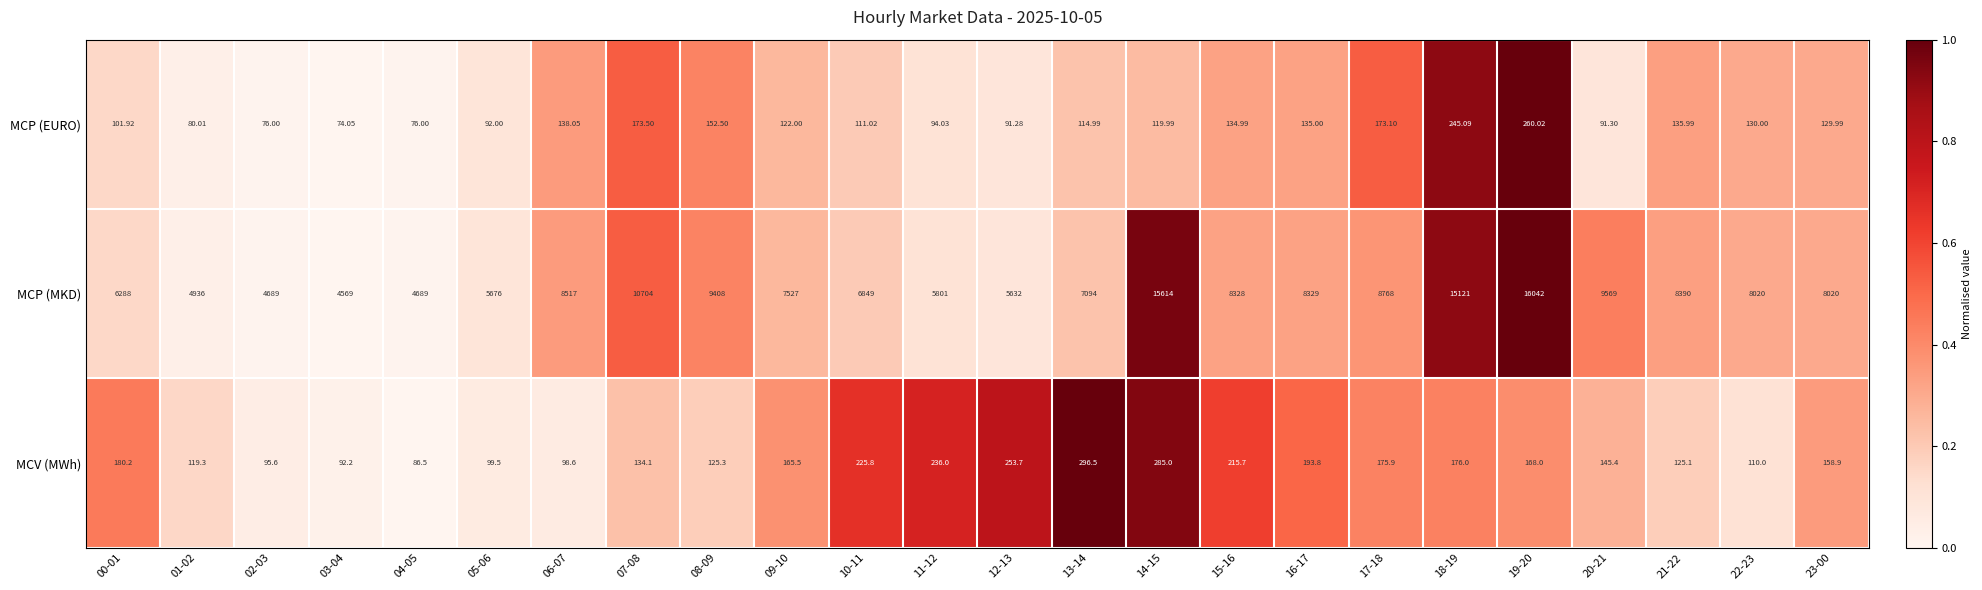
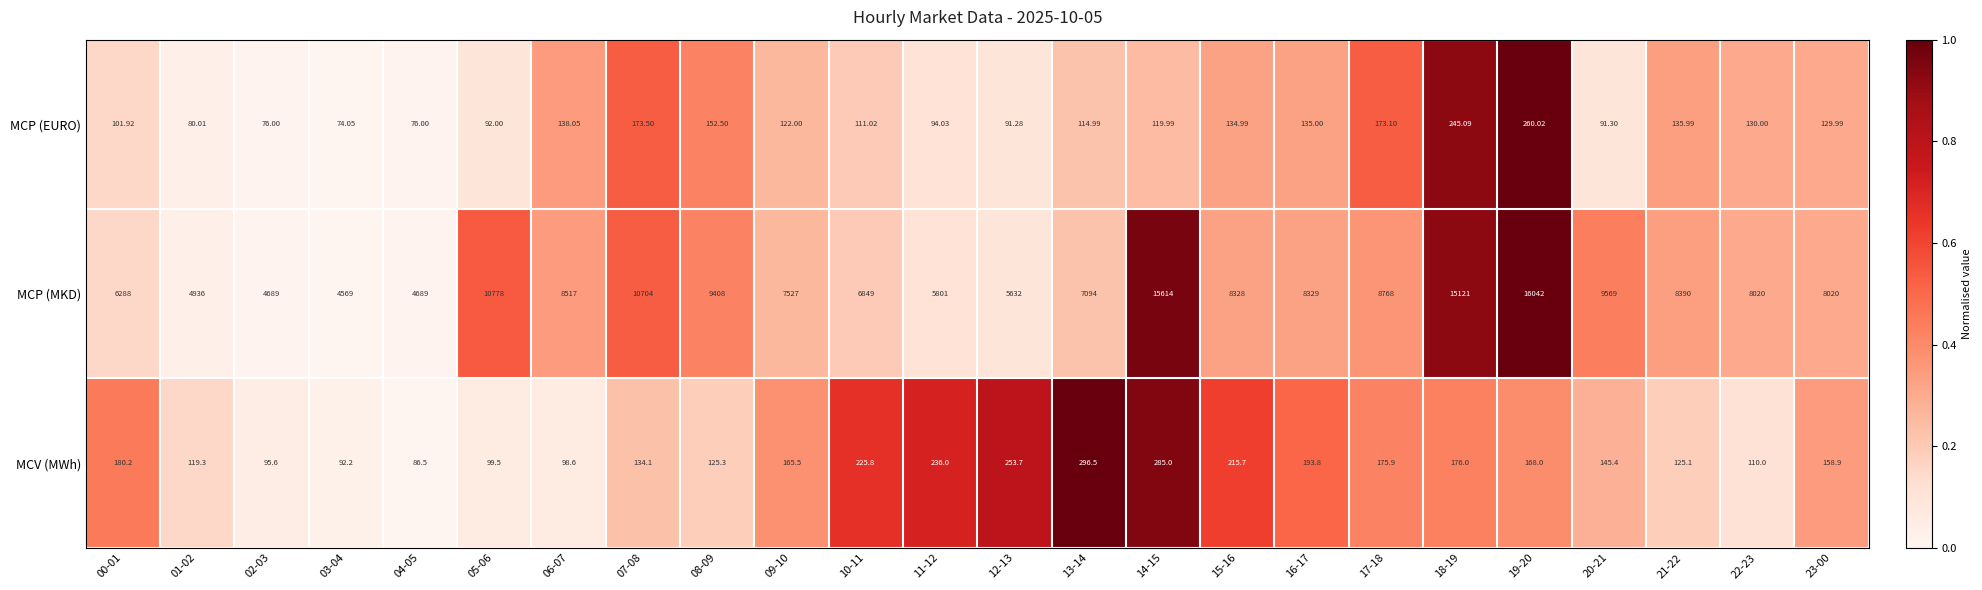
  {
    "MCP (EURO)": {
      "00-01": 101.92,
      "01-02": 80.01,
      "02-03": 76.00,
      "03-04": 74.05,
      "04-05": 76.00,
      "05-06": 92.00,
      "06-07": 138.05,
      "07-08": 173.50,
      "08-09": 152.50,
      "09-10": 122.00,
      "10-11": 111.02,
      "11-12": 94.03,
      "12-13": 91.28,
      "13-14": 114.99,
      "14-15": 119.99,
      "15-16": 134.99,
      "16-17": 135.00,
      "17-18": 173.10,
      "18-19": 245.09,
      "19-20": 260.02,
      "20-21": 91.30,
      "21-22": 135.99,
      "22-23": 130.00,
      "23-00": 129.99
    },
    "MCP (MKD)": {
      "00-01": 6288,
      "01-02": 4936,
      "02-03": 4689,
      "03-04": 4569,
      "04-05": 4689,
-     "05-06": 5676,
+     "05-06": 10778,
      "06-07": 8517,
      "07-08": 10704,
      "08-09": 9408,
      "09-10": 7527,
      "10-11": 6849,
      "11-12": 5801,
      "12-13": 5632,
      "13-14": 7094,
      "14-15": 15614,
      "15-16": 8328,
      "16-17": 8329,
      "17-18": 8768,
      "18-19": 15121,
      "19-20": 16042,
      "20-21": 9569,
      "21-22": 8390,
      "22-23": 8020,
      "23-00": 8020
    },
    "MCV (MWh)": {
      "00-01": 180.2,
      "01-02": 119.3,
      "02-03": 95.6,
      "03-04": 92.2,
      "04-05": 86.5,
      "05-06": 99.5,
      "06-07": 98.6,
      "07-08": 134.1,
      "08-09": 125.3,
      "09-10": 165.5,
      "10-11": 225.8,
      "11-12": 236.0,
      "12-13": 253.7,
      "13-14": 296.5,
      "14-15": 285.0,
      "15-16": 215.7,
      "16-17": 193.8,
      "17-18": 175.9,
      "18-19": 176.0,
      "19-20": 168.0,
      "20-21": 145.4,
      "21-22": 125.1,
      "22-23": 110.0,
      "23-00": 158.9
    }
  }
